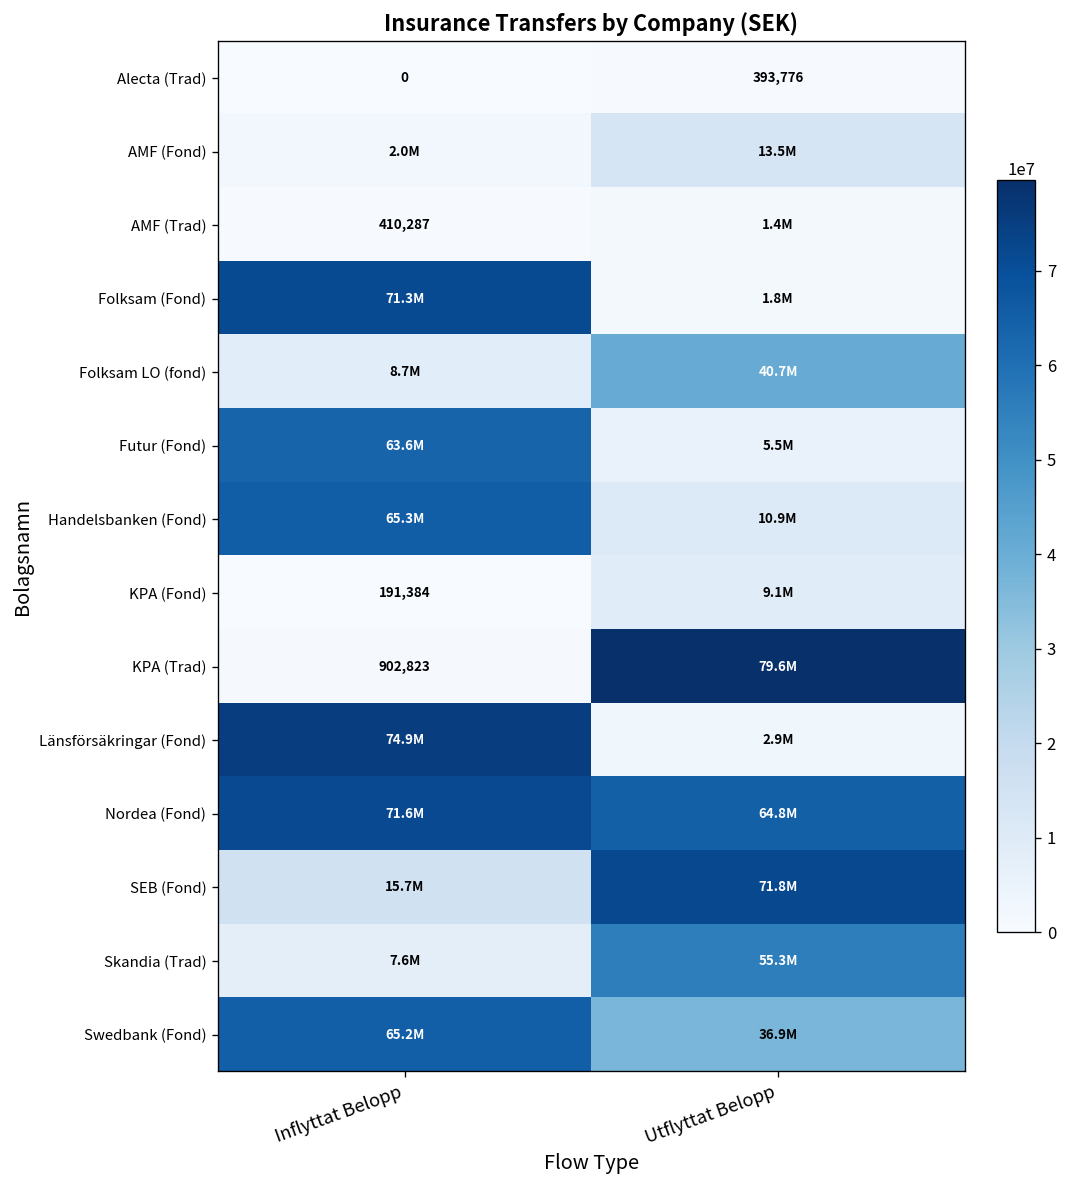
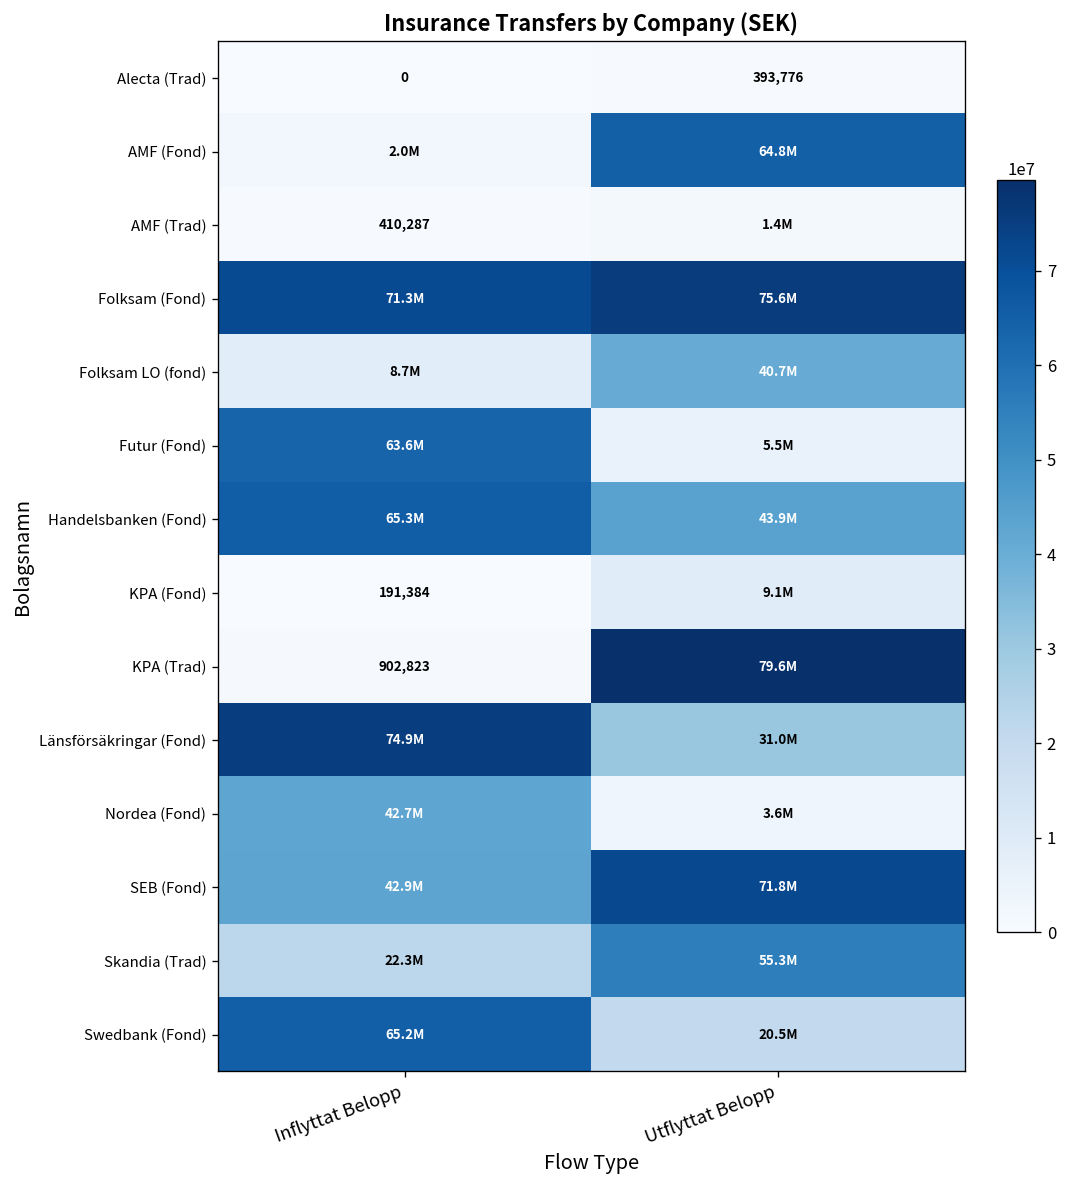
  {
    "Alecta (Trad)": {
      "Inflyttat Belopp": "0",
      "Utflyttat Belopp": "393,776"
    },
    "AMF (Fond)": {
      "Inflyttat Belopp": "2.0M",
-     "Utflyttat Belopp": "13.5M"
+     "Utflyttat Belopp": "64.8M"
    },
    "AMF (Trad)": {
      "Inflyttat Belopp": "410,287",
      "Utflyttat Belopp": "1.4M"
    },
    "Folksam (Fond)": {
      "Inflyttat Belopp": "71.3M",
-     "Utflyttat Belopp": "1.8M"
+     "Utflyttat Belopp": "75.6M"
    },
    "Folksam LO (fond)": {
      "Inflyttat Belopp": "8.7M",
      "Utflyttat Belopp": "40.7M"
    },
    "Futur (Fond)": {
      "Inflyttat Belopp": "63.6M",
      "Utflyttat Belopp": "5.5M"
    },
    "Handelsbanken (Fond)": {
      "Inflyttat Belopp": "65.3M",
-     "Utflyttat Belopp": "10.9M"
+     "Utflyttat Belopp": "43.9M"
    },
    "KPA (Fond)": {
      "Inflyttat Belopp": "191,384",
      "Utflyttat Belopp": "9.1M"
    },
    "KPA (Trad)": {
      "Inflyttat Belopp": "902,823",
      "Utflyttat Belopp": "79.6M"
    },
    "Länsförsäkringar (Fond)": {
      "Inflyttat Belopp": "74.9M",
-     "Utflyttat Belopp": "2.9M"
+     "Utflyttat Belopp": "31.0M"
    },
    "Nordea (Fond)": {
-     "Inflyttat Belopp": "71.6M",
-     "Utflyttat Belopp": "64.8M"
+     "Inflyttat Belopp": "42.7M",
+     "Utflyttat Belopp": "3.6M"
    },
    "SEB (Fond)": {
-     "Inflyttat Belopp": "15.7M",
+     "Inflyttat Belopp": "42.9M",
      "Utflyttat Belopp": "71.8M"
    },
    "Skandia (Trad)": {
-     "Inflyttat Belopp": "7.6M",
+     "Inflyttat Belopp": "22.3M",
      "Utflyttat Belopp": "55.3M"
    },
    "Swedbank (Fond)": {
      "Inflyttat Belopp": "65.2M",
-     "Utflyttat Belopp": "36.9M"
+     "Utflyttat Belopp": "20.5M"
    }
  }
